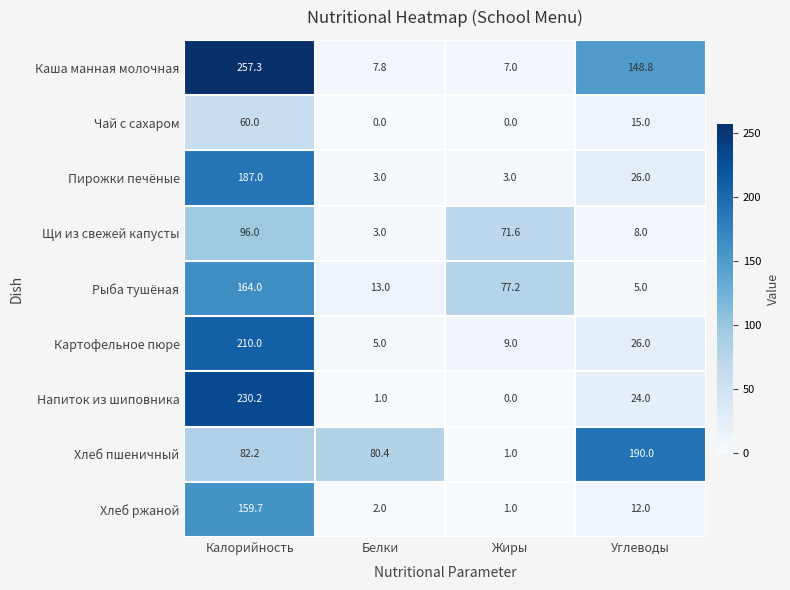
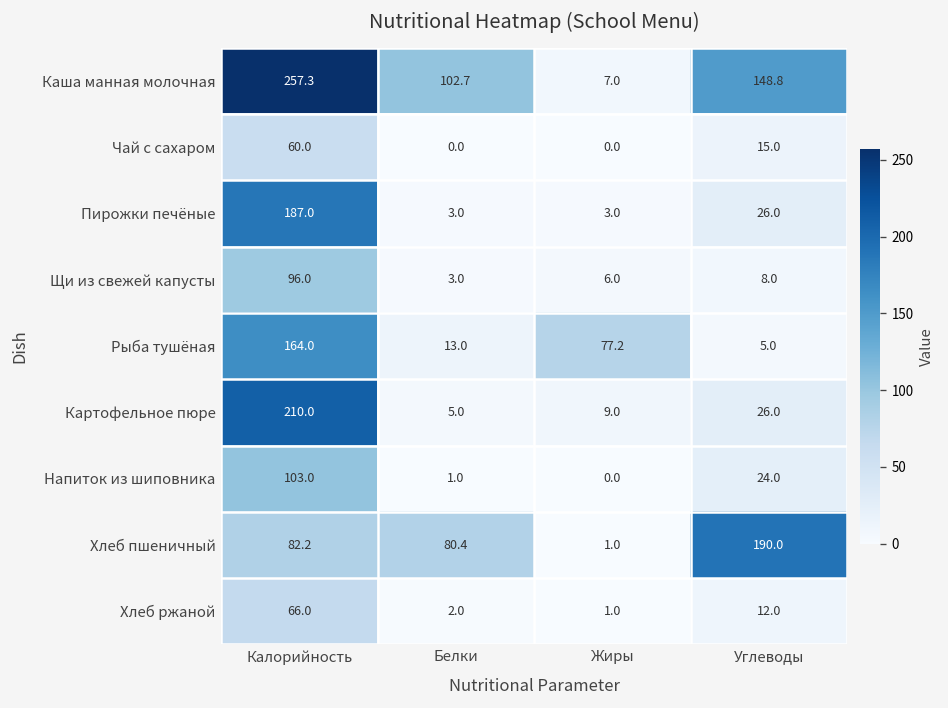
  {
    "Каша манная молочная": {
      "Калорийность": 257.3,
-     "Белки": 7.8,
+     "Белки": 102.7,
      "Жиры": 7.0,
      "Углеводы": 148.8
    },
    "Чай с сахаром": {
      "Калорийность": 60.0,
      "Белки": 0.0,
      "Жиры": 0.0,
      "Углеводы": 15.0
    },
    "Пирожки печёные": {
      "Калорийность": 187.0,
      "Белки": 3.0,
      "Жиры": 3.0,
      "Углеводы": 26.0
    },
    "Щи из свежей капусты": {
      "Калорийность": 96.0,
      "Белки": 3.0,
-     "Жиры": 71.6,
+     "Жиры": 6.0,
      "Углеводы": 8.0
    },
    "Рыба тушёная": {
      "Калорийность": 164.0,
      "Белки": 13.0,
      "Жиры": 77.2,
      "Углеводы": 5.0
    },
    "Картофельное пюре": {
      "Калорийность": 210.0,
      "Белки": 5.0,
      "Жиры": 9.0,
      "Углеводы": 26.0
    },
    "Напиток из шиповника": {
-     "Калорийность": 230.2,
+     "Калорийность": 103.0,
      "Белки": 1.0,
      "Жиры": 0.0,
      "Углеводы": 24.0
    },
    "Хлеб пшеничный": {
      "Калорийность": 82.2,
      "Белки": 80.4,
      "Жиры": 1.0,
      "Углеводы": 190.0
    },
    "Хлеб ржаной": {
-     "Калорийность": 159.7,
+     "Калорийность": 66.0,
      "Белки": 2.0,
      "Жиры": 1.0,
      "Углеводы": 12.0
    }
  }
